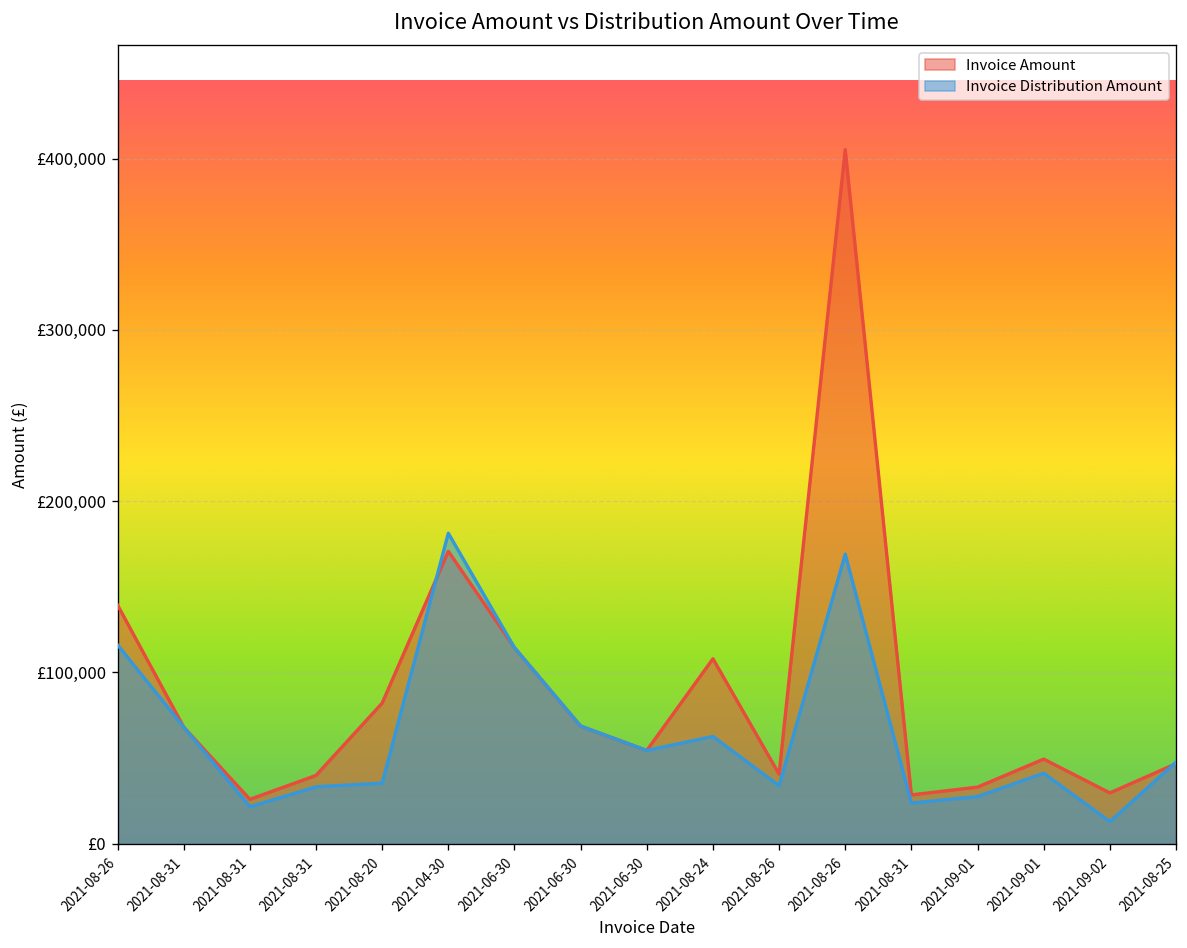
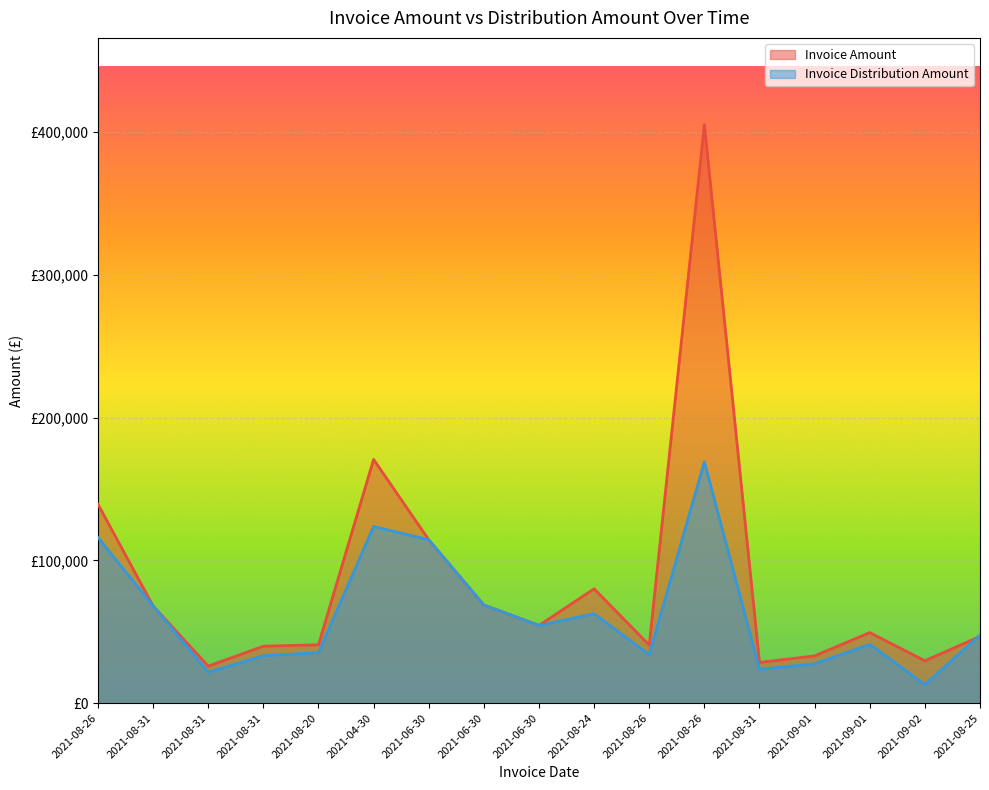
  {
    "Invoice Amount": {
-     "2021-08-20": "£82,000",
+     "2021-08-20": "£41,000",
      "2021-04-30": "£171,000",
-     "2021-08-24": "£108,000",
+     "2021-08-24": "£80,000",
      "2021-09-02": "£30,000"
    },
    "Invoice Distribution Amount": {
      "2021-08-20": "£35,000",
-     "2021-04-30": "£181,000",
+     "2021-04-30": "£124,000",
      "2021-08-24": "£63,000",
      "2021-09-02": "£13,000"
    }
  }
